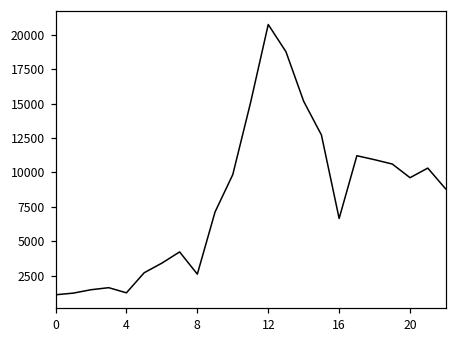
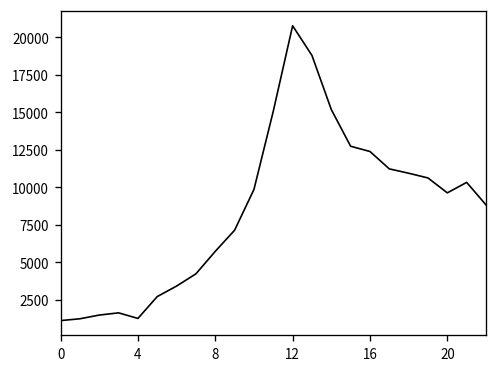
  {
    "0": 1100,
    "4": 1200,
-   "8": 2600,
+   "8": 5700,
    "12": 20800,
-   "16": 6700,
+   "16": 12400,
    "20": 9600
  }
